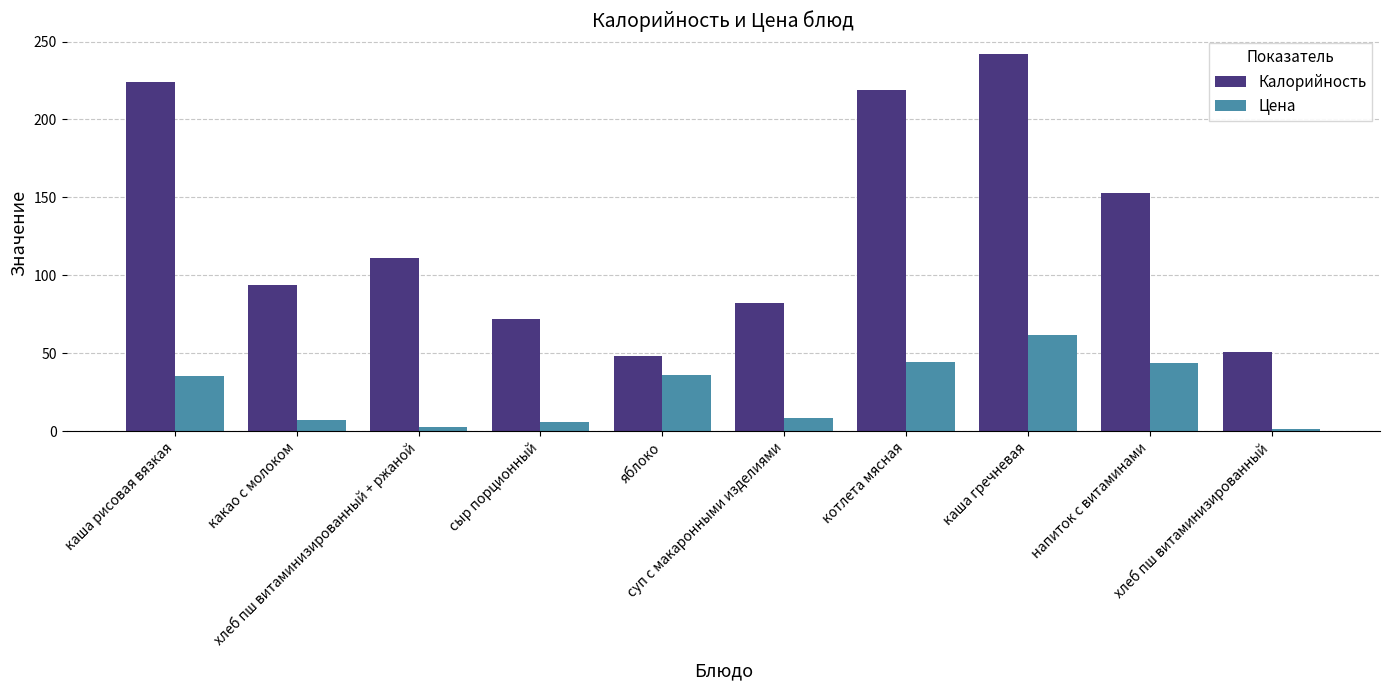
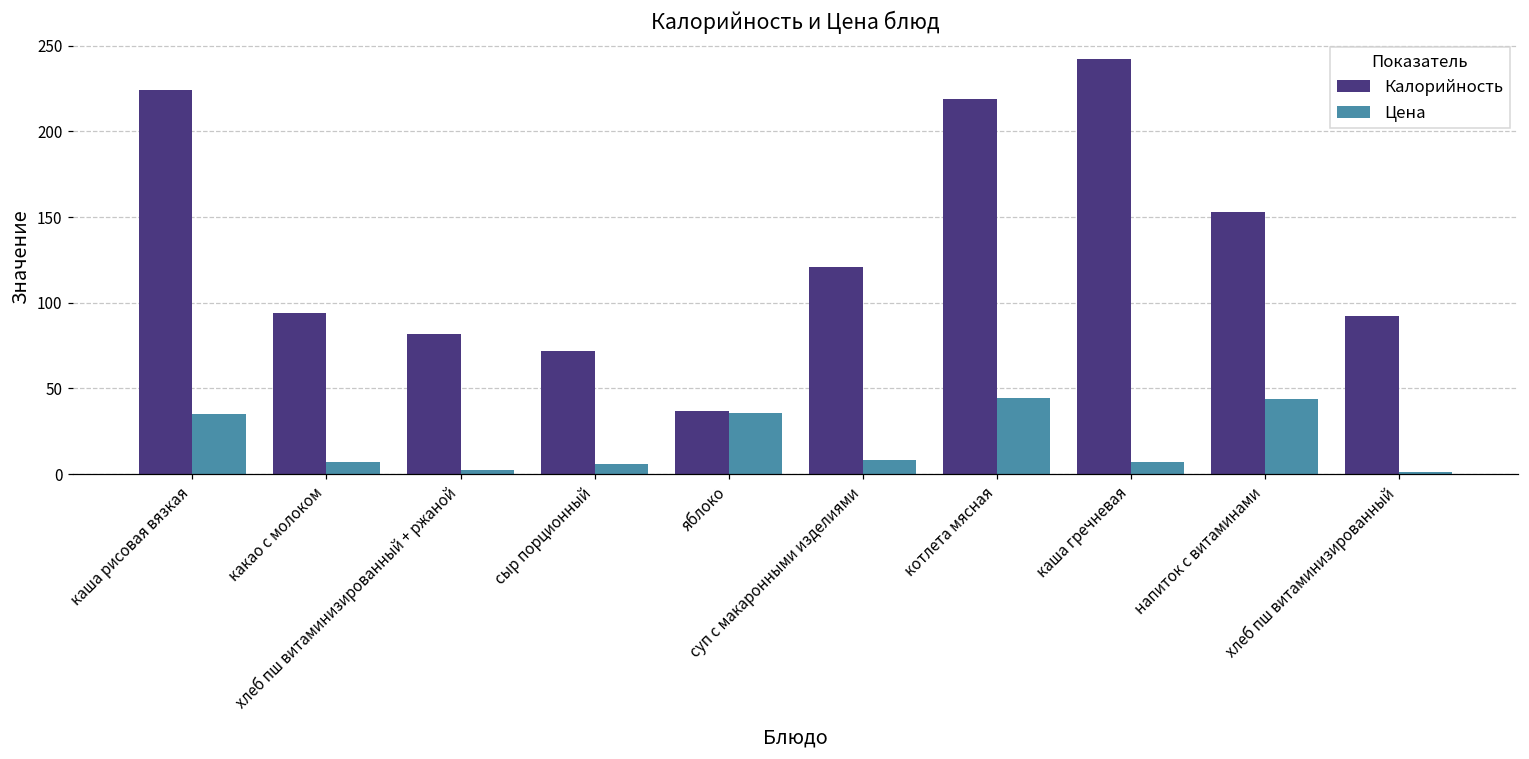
  {
    "Калорийность": {
      "каша рисовая вязкая": 224,
      "какао с молоком": 94,
-     "хлеб пш витаминизированный + ржаной": 111,
+     "хлеб пш витаминизированный + ржаной": 82,
      "сыр порционный": 72,
-     "яблоко": 48,
-     "суп с макаронными изделиями": 82,
+     "яблоко": 37,
+     "суп с макаронными изделиями": 121,
      "котлета мясная": 219,
      "каша гречневая": 242,
      "напиток с витаминами": 153,
-     "хлеб пш витаминизированный": 51
+     "хлеб пш витаминизированный": 92
    },
    "Цена": {
      "каша рисовая вязкая": 35,
      "какао с молоком": 7,
      "хлеб пш витаминизированный + ржаной": 3,
      "сыр порционный": 6,
      "яблоко": 36,
      "суп с макаронными изделиями": 9,
      "котлета мясная": 45,
-     "каша гречневая": 62,
+     "каша гречневая": 7,
      "напиток с витаминами": 44
    }
  }
